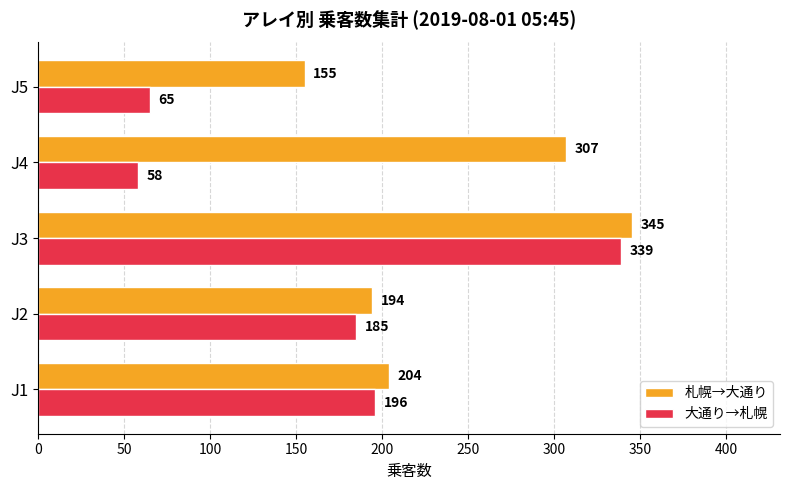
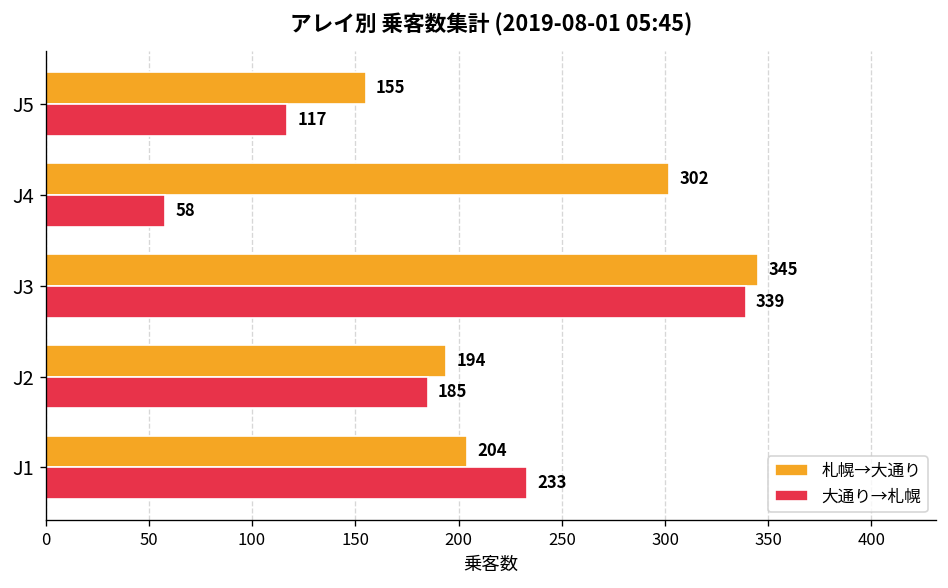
  {
    "札幌→大通り": {
      "J5": 155,
-     "J4": 307,
+     "J4": 302,
      "J3": 345,
      "J2": 194,
      "J1": 204
    },
    "大通り→札幌": {
-     "J5": 65,
+     "J5": 117,
      "J4": 58,
      "J3": 339,
      "J2": 185,
-     "J1": 196
+     "J1": 233
    }
  }
